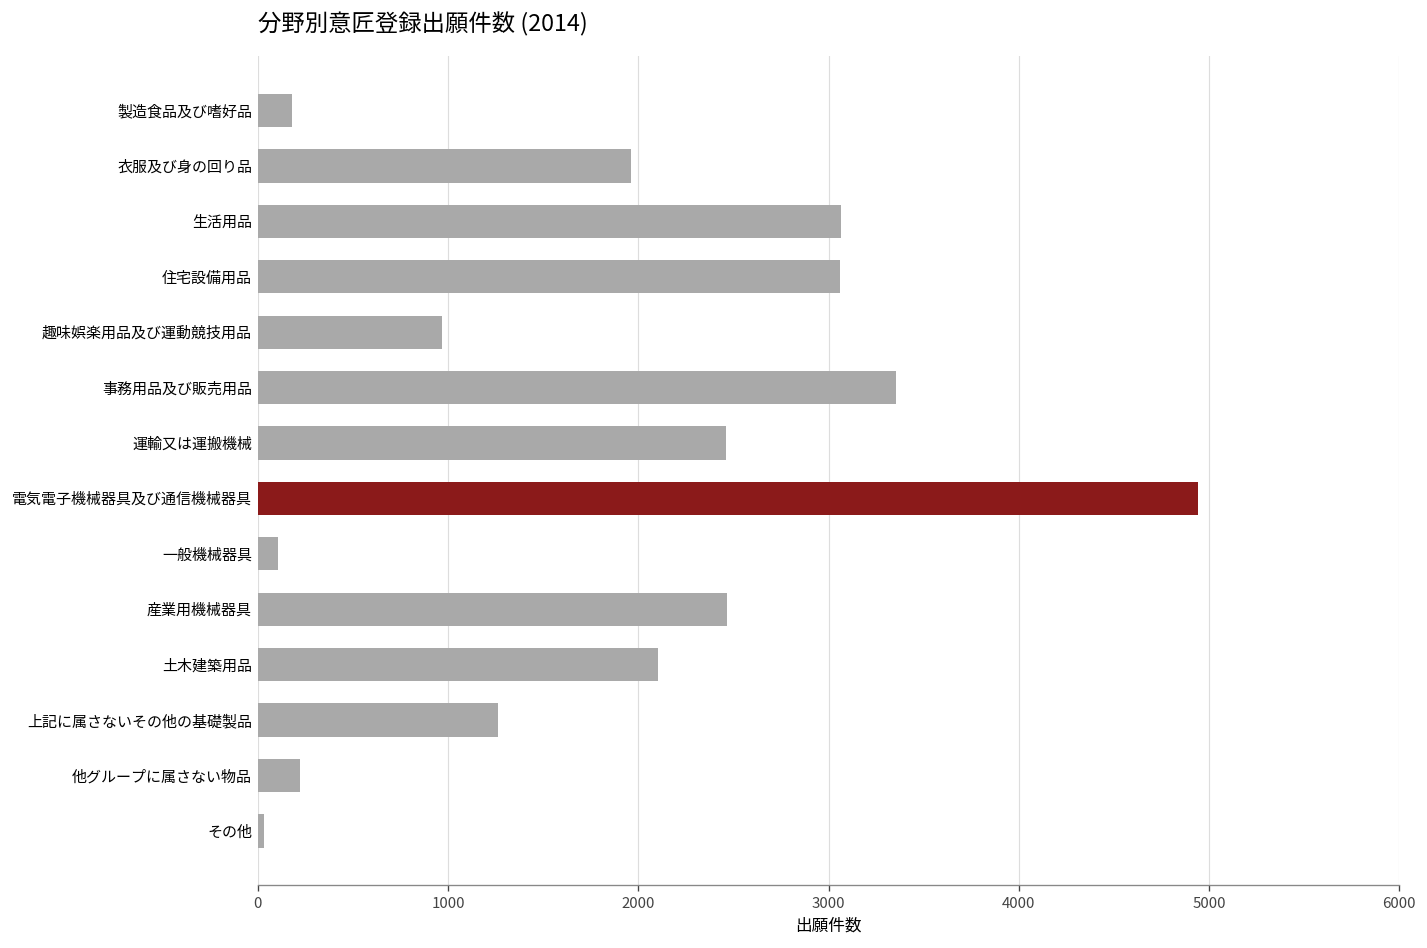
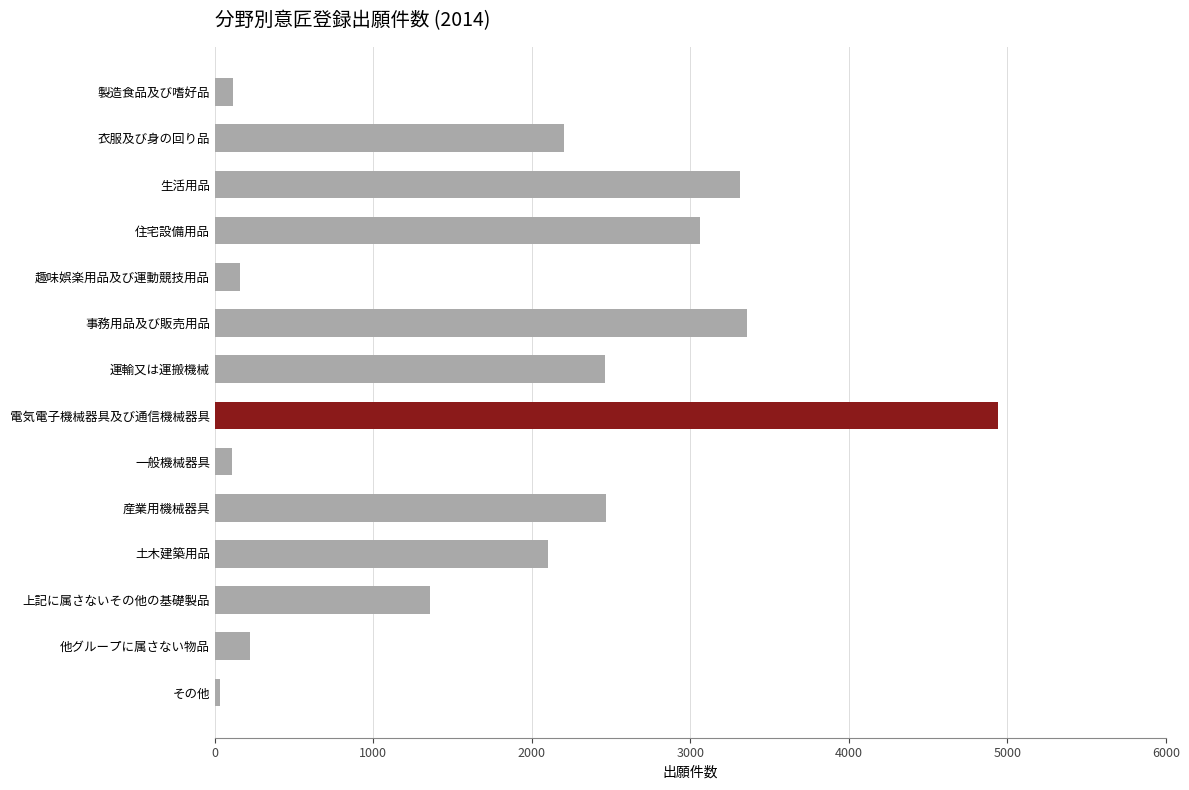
  {
-   "製造食品及び嗜好品": 180,
-   "衣服及び身の回り品": 1960,
-   "生活用品": 3070,
+   "製造食品及び嗜好品": 110,
+   "衣服及び身の回り品": 2200,
+   "生活用品": 3320,
    "住宅設備用品": 3060,
-   "趣味娯楽用品及び運動競技用品": 970,
+   "趣味娯楽用品及び運動競技用品": 160,
    "事務用品及び販売用品": 3360,
    "運輸又は運搬機械": 2460,
    "電気電子機械器具及び通信機械器具": 4940,
    "一般機械器具": 110,
    "産業用機械器具": 2470,
    "土木建築用品": 2100,
-   "上記に属さないその他の基礎製品": 1260,
+   "上記に属さないその他の基礎製品": 1350,
    "他グループに属さない物品": 220,
    "その他": 30
  }
